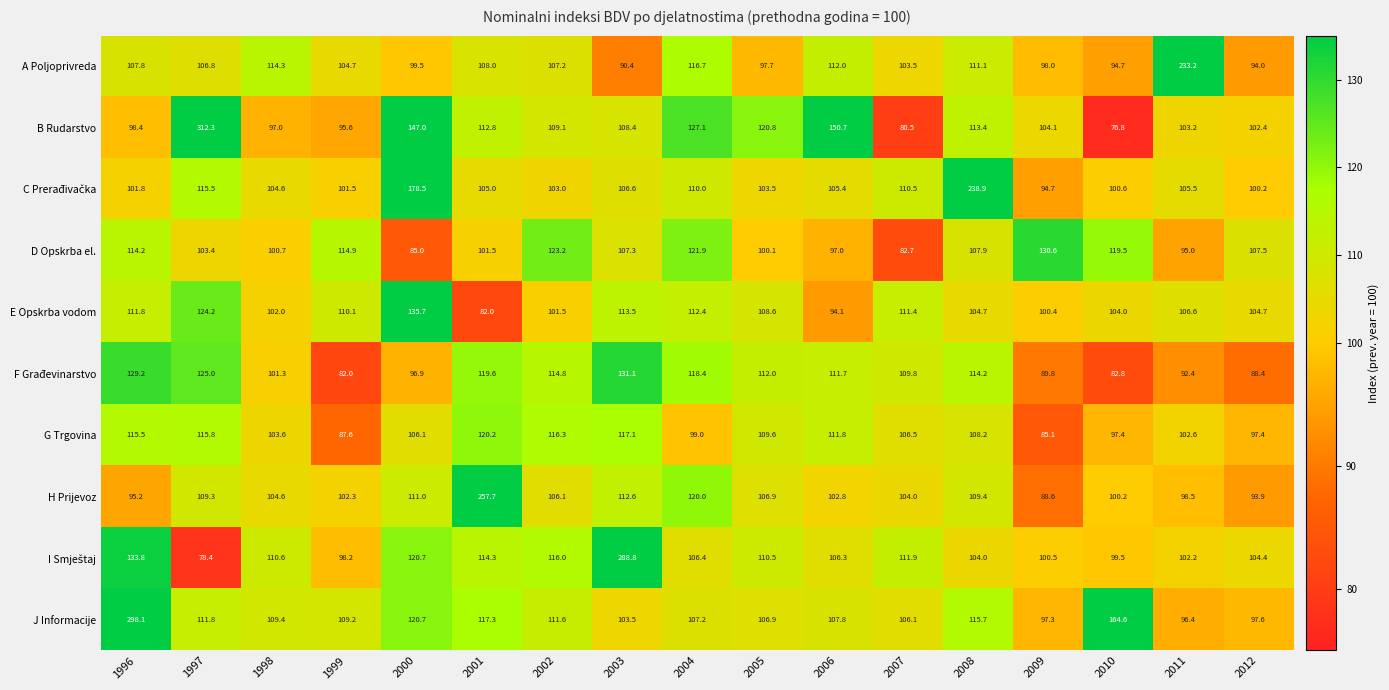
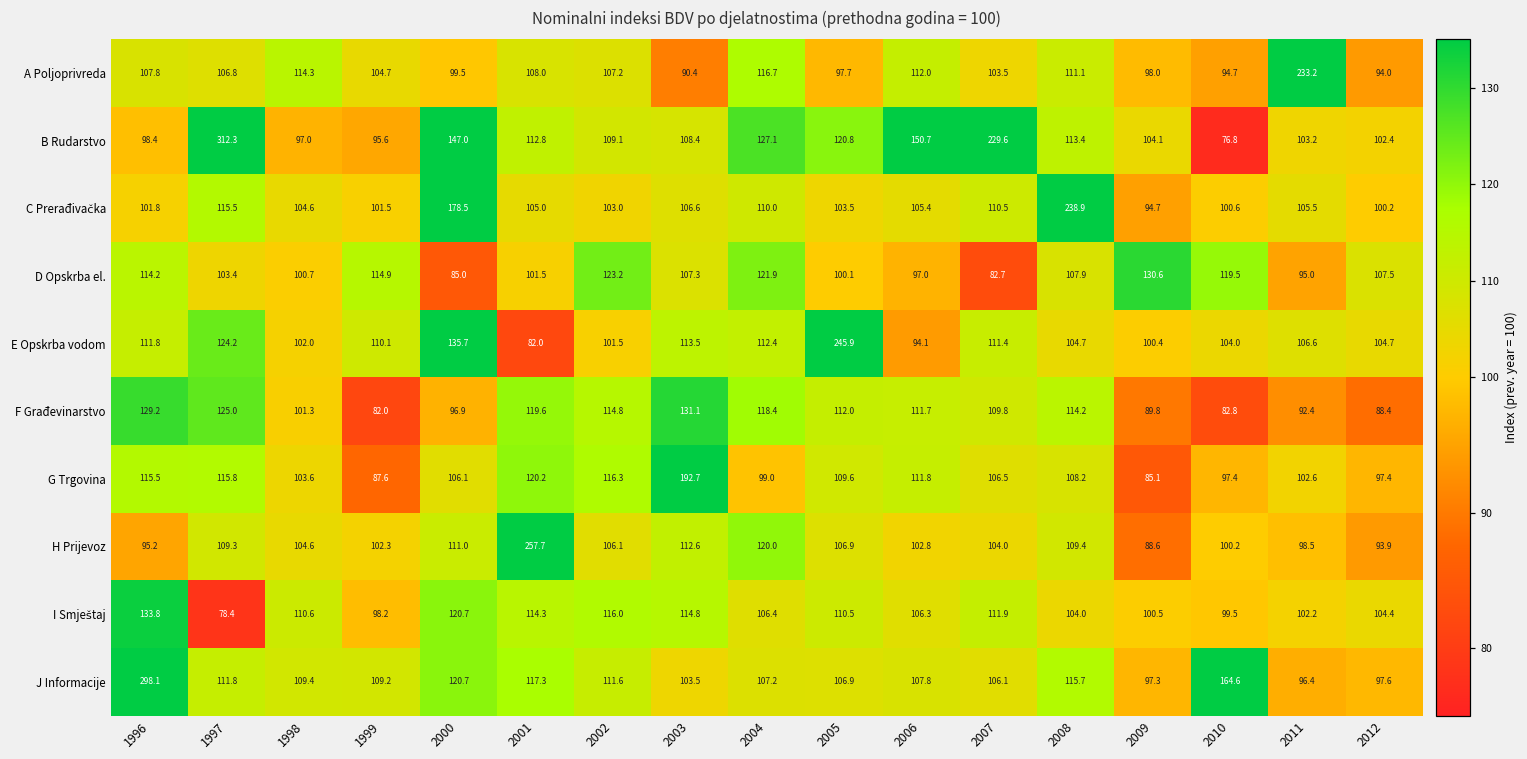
  {
    "A Poljoprivreda": {
      "1996": 107.8,
      "1997": 106.8,
      "1998": 114.3,
      "1999": 104.7,
      "2000": 99.5,
      "2001": 108.0,
      "2002": 107.2,
      "2003": 90.4,
      "2004": 116.7,
      "2005": 97.7,
      "2006": 112.0,
      "2007": 103.5,
      "2008": 111.1,
      "2009": 98.0,
      "2010": 94.7,
      "2011": 233.2,
      "2012": 94.0
    },
    "B Rudarstvo": {
      "1996": 98.4,
      "1997": 312.3,
      "1998": 97.0,
      "1999": 95.6,
      "2000": 147.0,
      "2001": 112.8,
      "2002": 109.1,
      "2003": 108.4,
      "2004": 127.1,
      "2005": 120.8,
      "2006": 150.7,
-     "2007": 80.5,
+     "2007": 229.6,
      "2008": 113.4,
      "2009": 104.1,
      "2010": 76.8,
      "2011": 103.2,
      "2012": 102.4
    },
    "C Prerađivačka": {
      "1996": 101.8,
      "1997": 115.5,
      "1998": 104.6,
      "1999": 101.5,
      "2000": 178.5,
      "2001": 105.0,
      "2002": 103.0,
      "2003": 106.6,
      "2004": 110.0,
      "2005": 103.5,
      "2006": 105.4,
      "2007": 110.5,
      "2008": 238.9,
      "2009": 94.7,
      "2010": 100.6,
      "2011": 105.5,
      "2012": 100.2
    },
    "D Opskrba el.": {
      "1996": 114.2,
      "1997": 103.4,
      "1998": 100.7,
      "1999": 114.9,
      "2000": 85.0,
      "2001": 101.5,
      "2002": 123.2,
      "2003": 107.3,
      "2004": 121.9,
      "2005": 100.1,
      "2006": 97.0,
      "2007": 82.7,
      "2008": 107.9,
      "2009": 130.6,
      "2010": 119.5,
      "2011": 95.0,
      "2012": 107.5
    },
    "E Opskrba vodom": {
      "1996": 111.8,
      "1997": 124.2,
      "1998": 102.0,
      "1999": 110.1,
      "2000": 135.7,
      "2001": 82.0,
      "2002": 101.5,
      "2003": 113.5,
      "2004": 112.4,
-     "2005": 108.6,
+     "2005": 245.9,
      "2006": 94.1,
      "2007": 111.4,
      "2008": 104.7,
      "2009": 100.4,
      "2010": 104.0,
      "2011": 106.6,
      "2012": 104.7
    },
    "F Građevinarstvo": {
      "1996": 129.2,
      "1997": 125.0,
      "1998": 101.3,
      "1999": 82.0,
      "2000": 96.9,
      "2001": 119.6,
      "2002": 114.8,
      "2003": 131.1,
      "2004": 118.4,
      "2005": 112.0,
      "2006": 111.7,
      "2007": 109.8,
      "2008": 114.2,
      "2009": 89.8,
      "2010": 82.8,
      "2011": 92.4,
      "2012": 88.4
    },
    "G Trgovina": {
      "1996": 115.5,
      "1997": 115.8,
      "1998": 103.6,
      "1999": 87.6,
      "2000": 106.1,
      "2001": 120.2,
      "2002": 116.3,
-     "2003": 117.1,
+     "2003": 192.7,
      "2004": 99.0,
      "2005": 109.6,
      "2006": 111.8,
      "2007": 106.5,
      "2008": 108.2,
      "2009": 85.1,
      "2010": 97.4,
      "2011": 102.6,
      "2012": 97.4
    },
    "H Prijevoz": {
      "1996": 95.2,
      "1997": 109.3,
      "1998": 104.6,
      "1999": 102.3,
      "2000": 111.0,
      "2001": 257.7,
      "2002": 106.1,
      "2003": 112.6,
      "2004": 120.0,
      "2005": 106.9,
      "2006": 102.8,
      "2007": 104.0,
      "2008": 109.4,
      "2009": 88.6,
      "2010": 100.2,
      "2011": 98.5,
      "2012": 93.9
    },
    "I Smještaj": {
      "1996": 133.8,
      "1997": 78.4,
      "1998": 110.6,
      "1999": 98.2,
      "2000": 120.7,
      "2001": 114.3,
      "2002": 116.0,
-     "2003": 288.8,
+     "2003": 114.8,
      "2004": 106.4,
      "2005": 110.5,
      "2006": 106.3,
      "2007": 111.9,
      "2008": 104.0,
      "2009": 100.5,
      "2010": 99.5,
      "2011": 102.2,
      "2012": 104.4
    },
    "J Informacije": {
      "1996": 298.1,
      "1997": 111.8,
      "1998": 109.4,
      "1999": 109.2,
      "2000": 120.7,
      "2001": 117.3,
      "2002": 111.6,
      "2003": 103.5,
      "2004": 107.2,
      "2005": 106.9,
      "2006": 107.8,
      "2007": 106.1,
      "2008": 115.7,
      "2009": 97.3,
      "2010": 164.6,
      "2011": 96.4,
      "2012": 97.6
    }
  }
